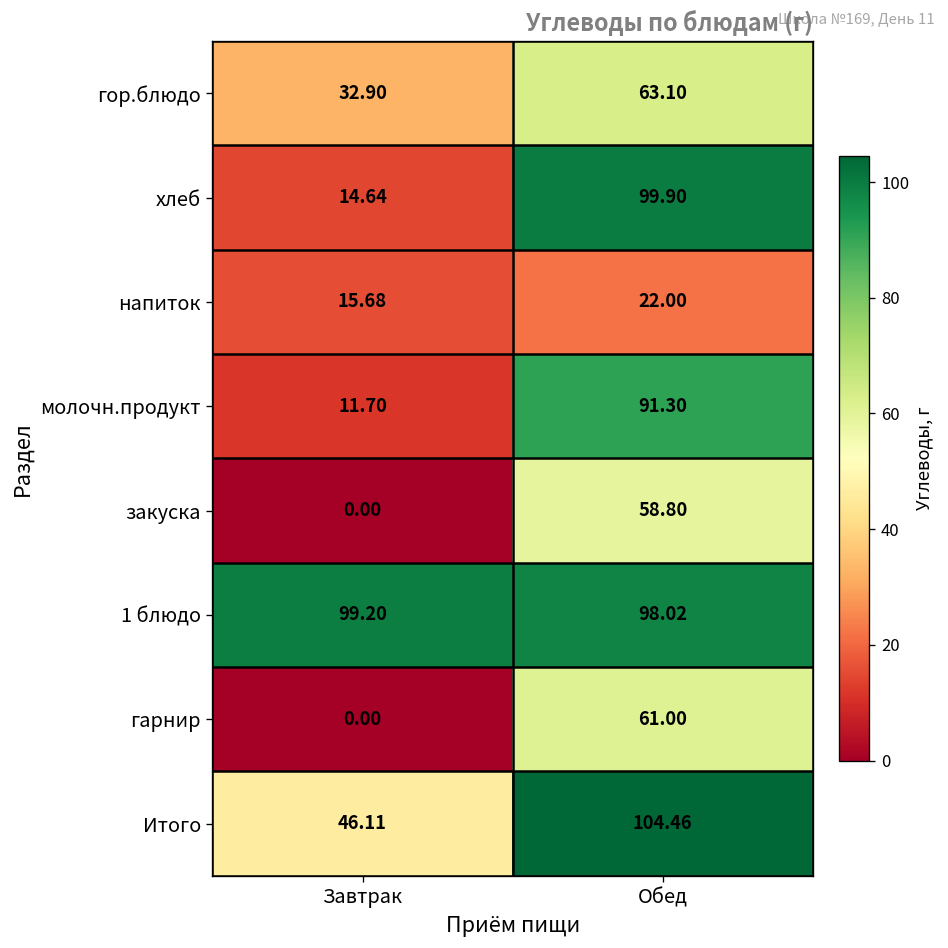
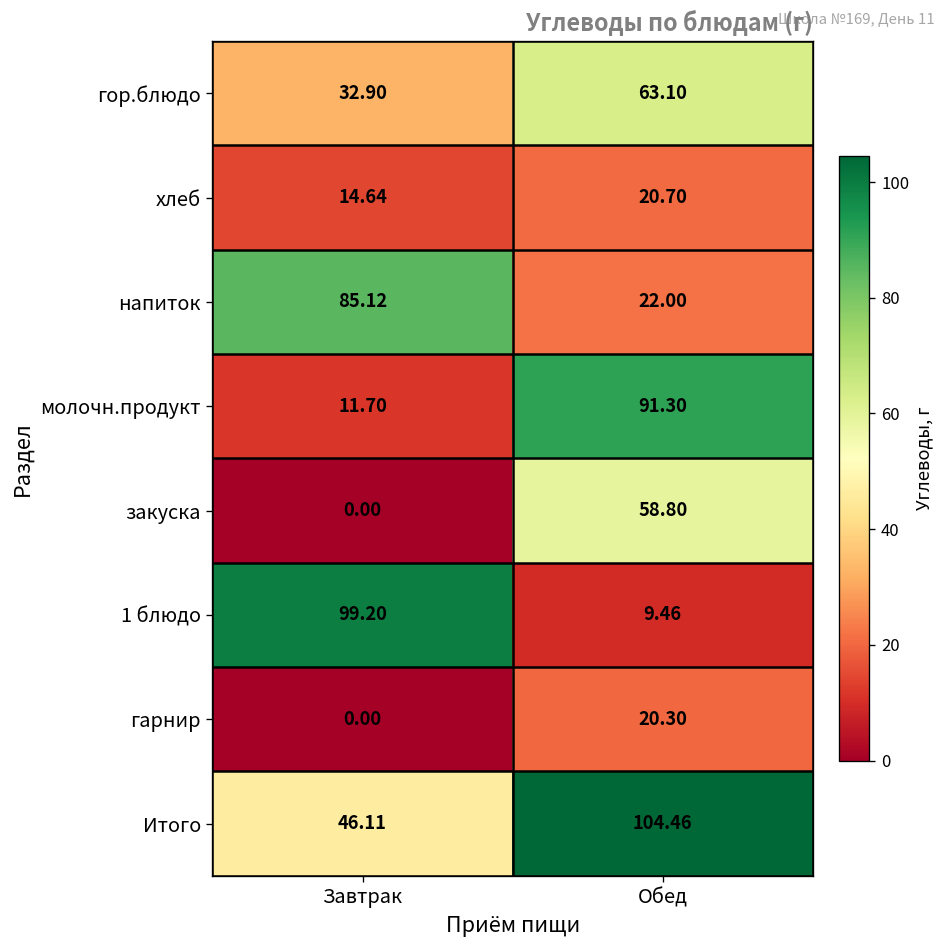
  {
    "гор.блюдо": {
      "Завтрак": 32.90,
      "Обед": 63.10
    },
    "хлеб": {
      "Завтрак": 14.64,
-     "Обед": 99.90
+     "Обед": 20.70
    },
    "напиток": {
-     "Завтрак": 15.68,
+     "Завтрак": 85.12,
      "Обед": 22.00
    },
    "молочн.продукт": {
      "Завтрак": 11.70,
      "Обед": 91.30
    },
    "закуска": {
      "Завтрак": 0.00,
      "Обед": 58.80
    },
    "1 блюдо": {
      "Завтрак": 99.20,
-     "Обед": 98.02
+     "Обед": 9.46
    },
    "гарнир": {
      "Завтрак": 0.00,
-     "Обед": 61.00
+     "Обед": 20.30
    },
    "Итого": {
      "Завтрак": 46.11,
      "Обед": 104.46
    }
  }
